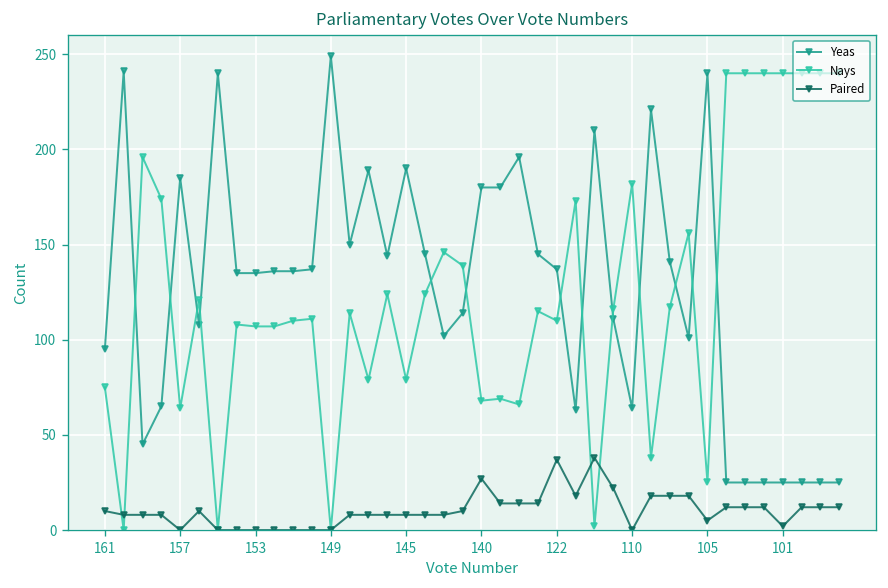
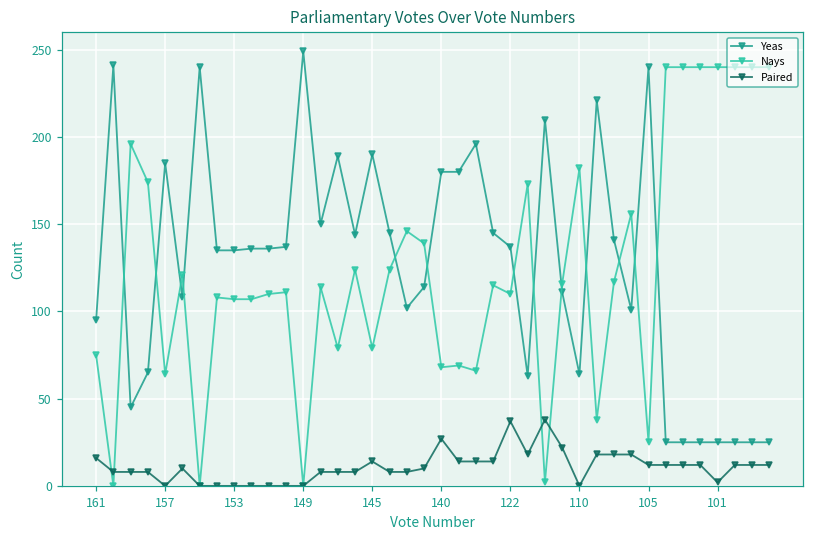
  {
    "Paired": {
-     "161": 10,
+     "161": 16,
      "157": 0,
      "153": 0,
-     "145": 8,
+     "145": 14,
      "140": 27,
      "122": 37,
      "110": 0,
-     "105": 5,
+     "105": 12,
      "101": 2
    }
  }
